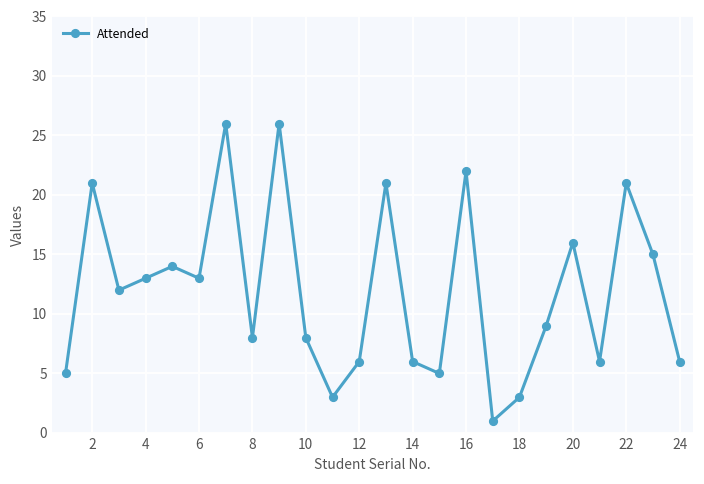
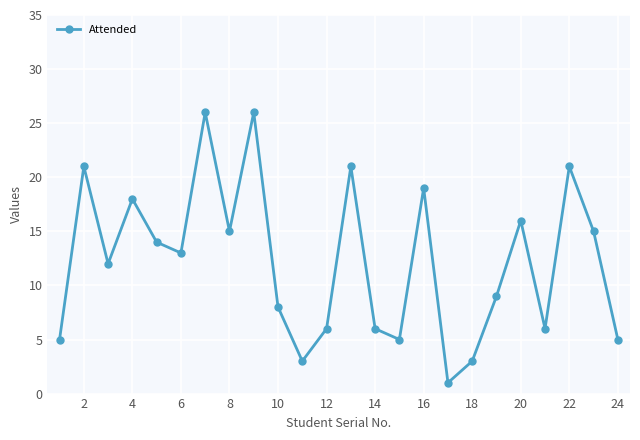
  {
    "2": 21,
-   "4": 13,
+   "4": 18,
    "6": 13,
-   "8": 8,
+   "8": 15,
    "10": 8,
    "12": 6,
    "14": 6,
-   "16": 22,
+   "16": 19,
    "18": 3,
    "20": 16,
    "22": 21,
-   "24": 6
+   "24": 5
  }
